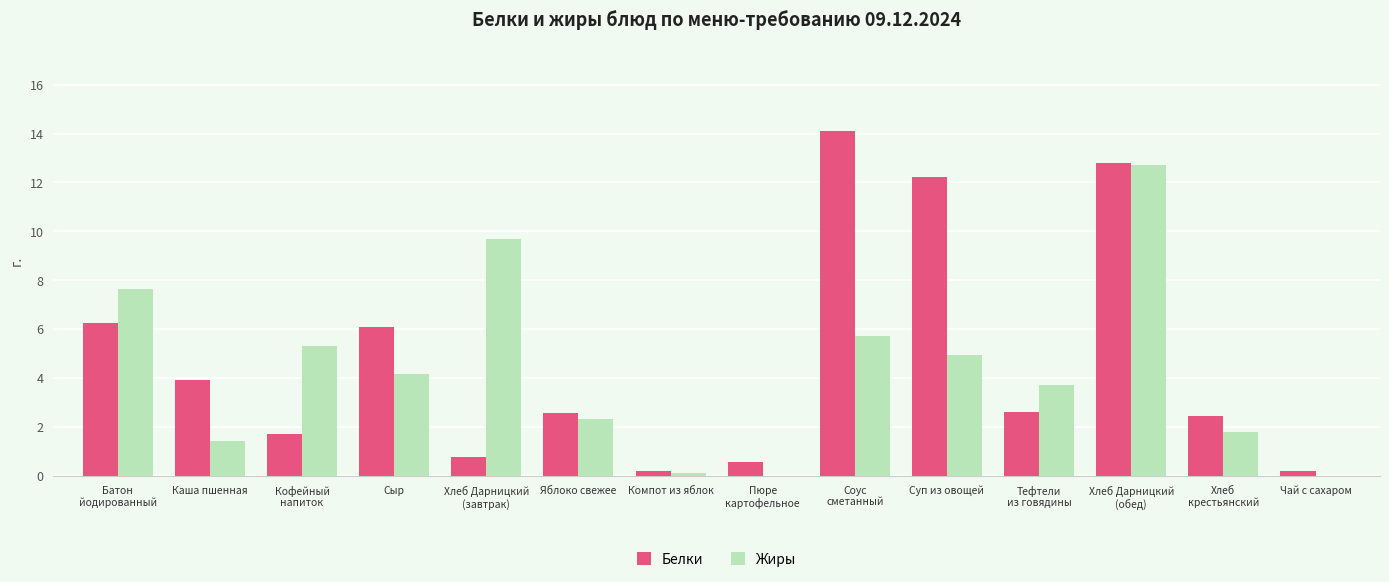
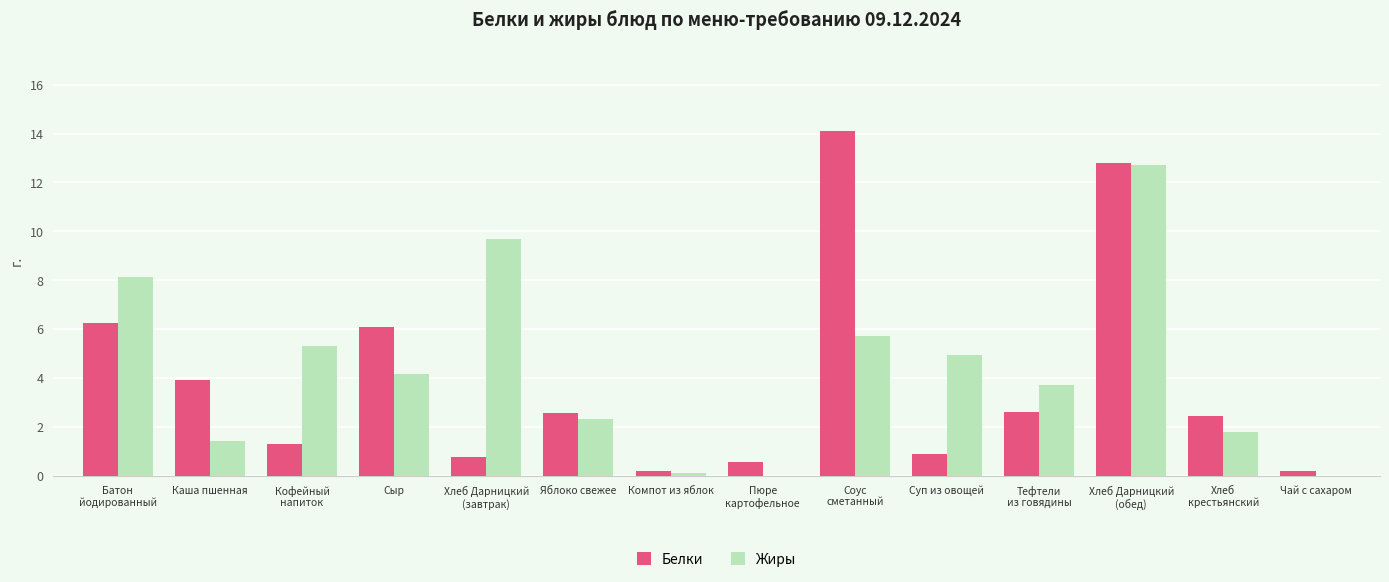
  {
    "Белки": {
      "Батон йодированный": 6.2,
      "Каша пшенная": 3.9,
-     "Кофейный напиток": 1.7,
+     "Кофейный напиток": 1.3,
      "Сыр": 6.1,
      "Хлеб Дарницкий (завтрак)": 0.8,
      "Яблоко свежее": 2.6,
      "Компот из яблок": 0.2,
      "Пюре картофельное": 0.6,
      "Соус сметанный": 14.1,
-     "Суп из овощей": 12.2,
+     "Суп из овощей": 0.9,
      "Тефтели из говядины": 2.6,
      "Хлеб Дарницкий (обед)": 12.8,
      "Хлеб крестьянский": 2.5,
      "Чай с сахаром": 0.2
    },
    "Жиры": {
-     "Батон йодированный": 7.7,
+     "Батон йодированный": 8.1,
      "Каша пшенная": 1.4,
      "Кофейный напиток": 5.3,
      "Сыр": 4.2,
      "Хлеб Дарницкий (завтрак)": 9.7,
      "Яблоко свежее": 2.3,
      "Пюре картофельное": 0.0,
      "Соус сметанный": 5.7,
      "Суп из овощей": 5.0,
      "Тефтели из говядины": 3.7,
      "Хлеб Дарницкий (обед)": 12.7,
      "Хлеб крестьянский": 1.8,
      "Чай с сахаром": 0.0
    }
  }
